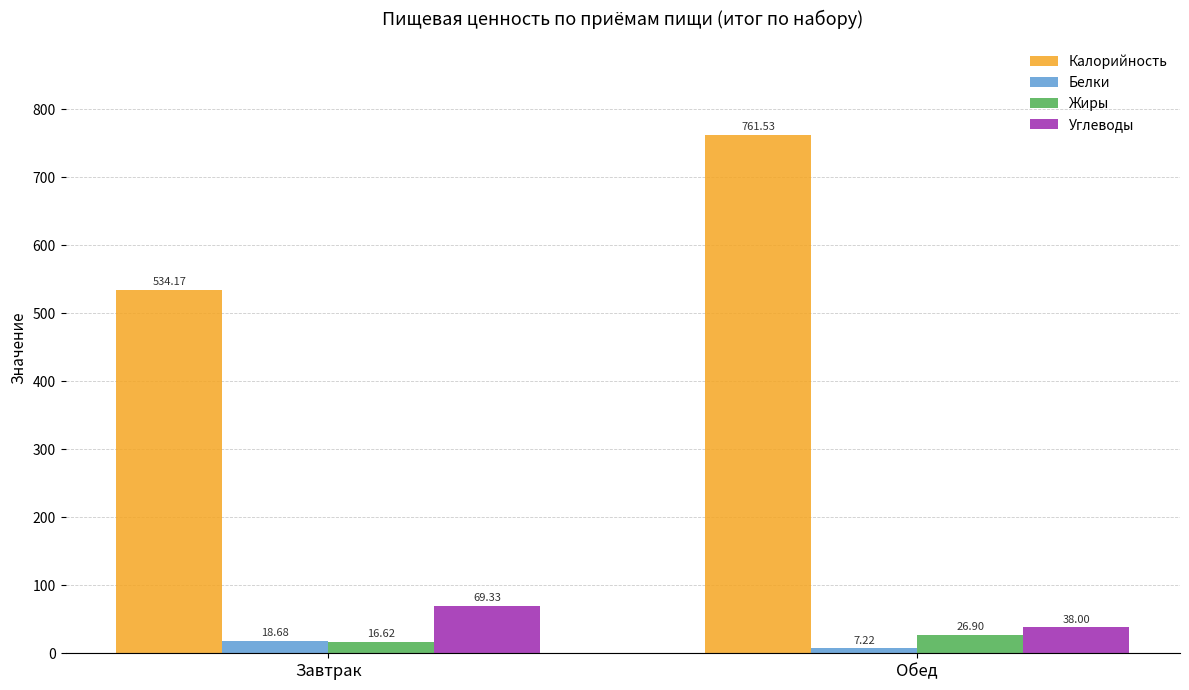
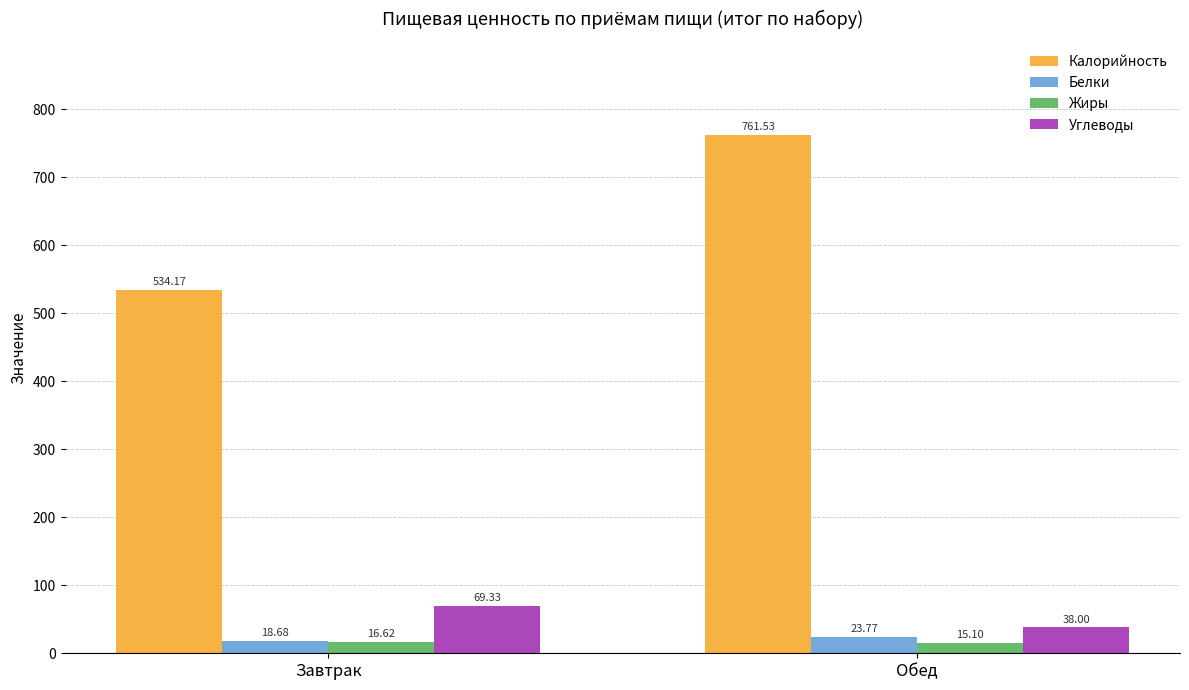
  {
    "Калорийность": {
      "Завтрак": 534.17,
      "Обед": 761.53
    },
    "Белки": {
      "Завтрак": 18.68,
-     "Обед": 7.22
+     "Обед": 23.77
    },
    "Жиры": {
      "Завтрак": 16.62,
-     "Обед": 26.90
+     "Обед": 15.10
    },
    "Углеводы": {
      "Завтрак": 69.33,
      "Обед": 38.00
    }
  }
